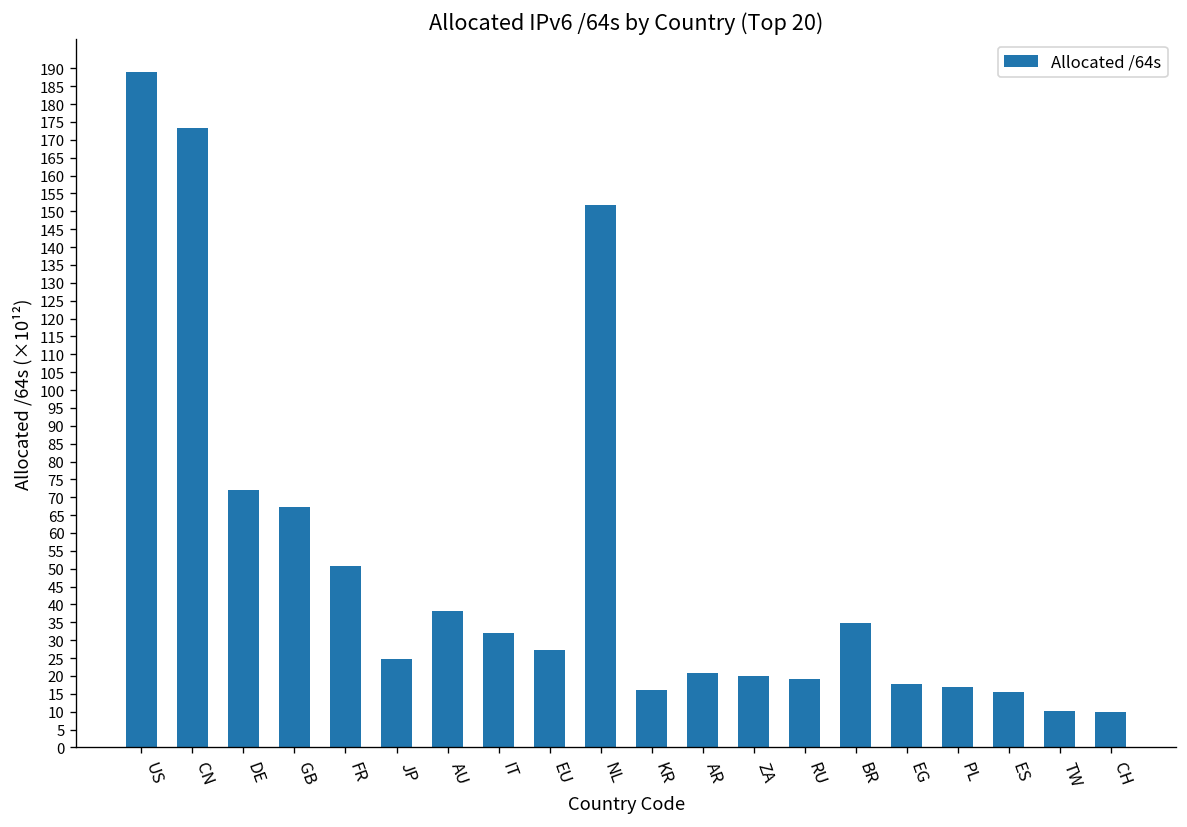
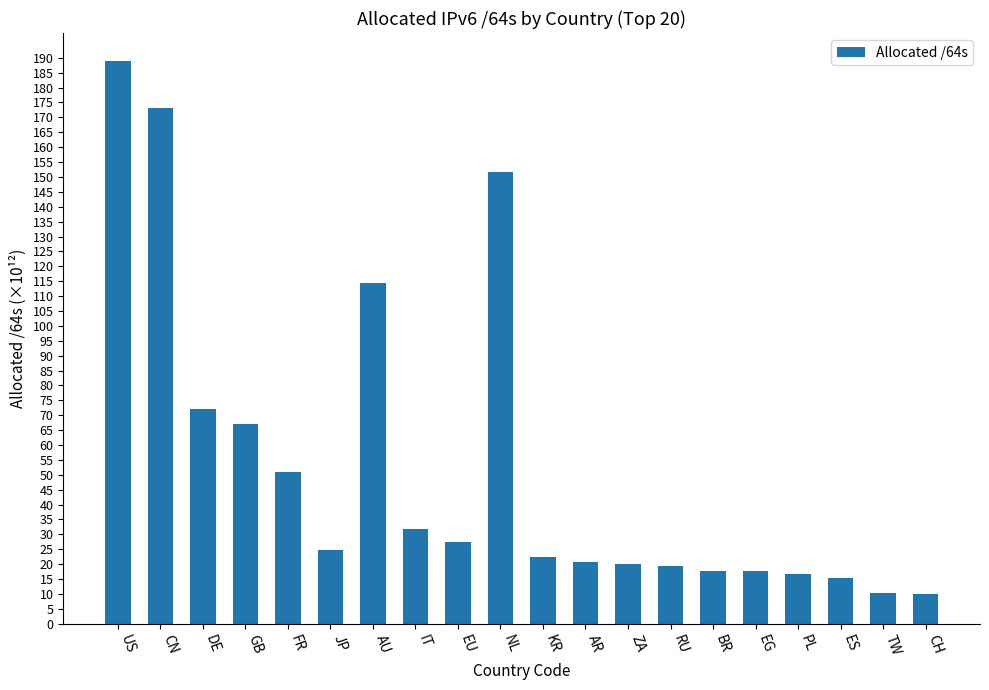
  {
    "US": 189,
    "CN": 173,
    "DE": 72,
    "GB": 67,
    "FR": 51,
    "JP": 25,
-   "AU": 38,
+   "AU": 114,
    "IT": 32,
    "EU": 27,
    "NL": 152,
-   "KR": 16,
+   "KR": 23,
    "AR": 21,
    "ZA": 20,
    "RU": 19,
-   "BR": 35,
+   "BR": 18,
    "EG": 18,
    "PL": 17,
    "ES": 15,
    "TW": 10,
    "CH": 10
  }
